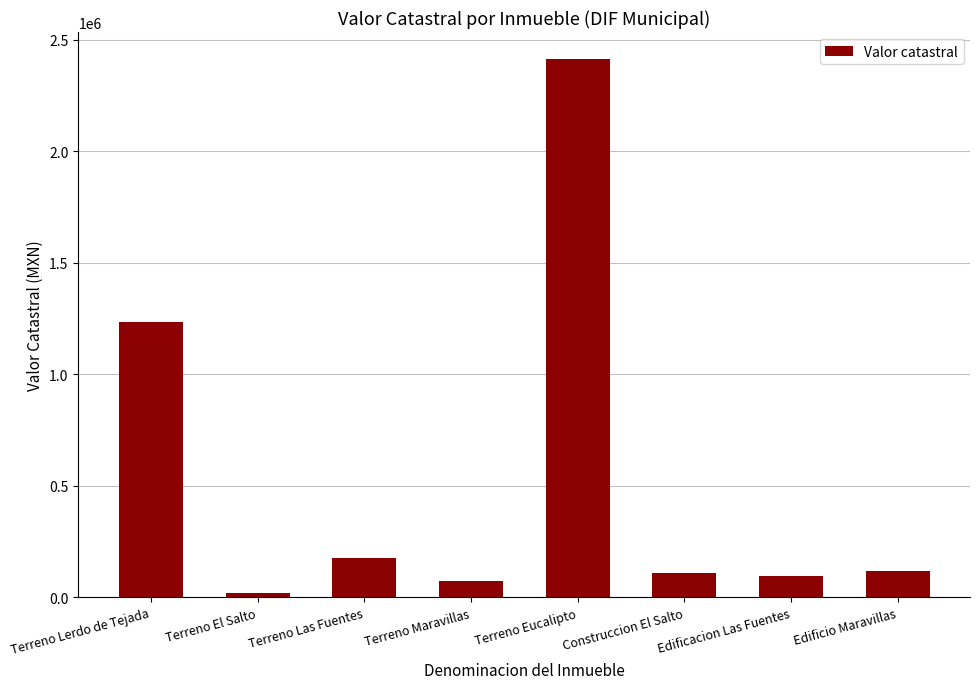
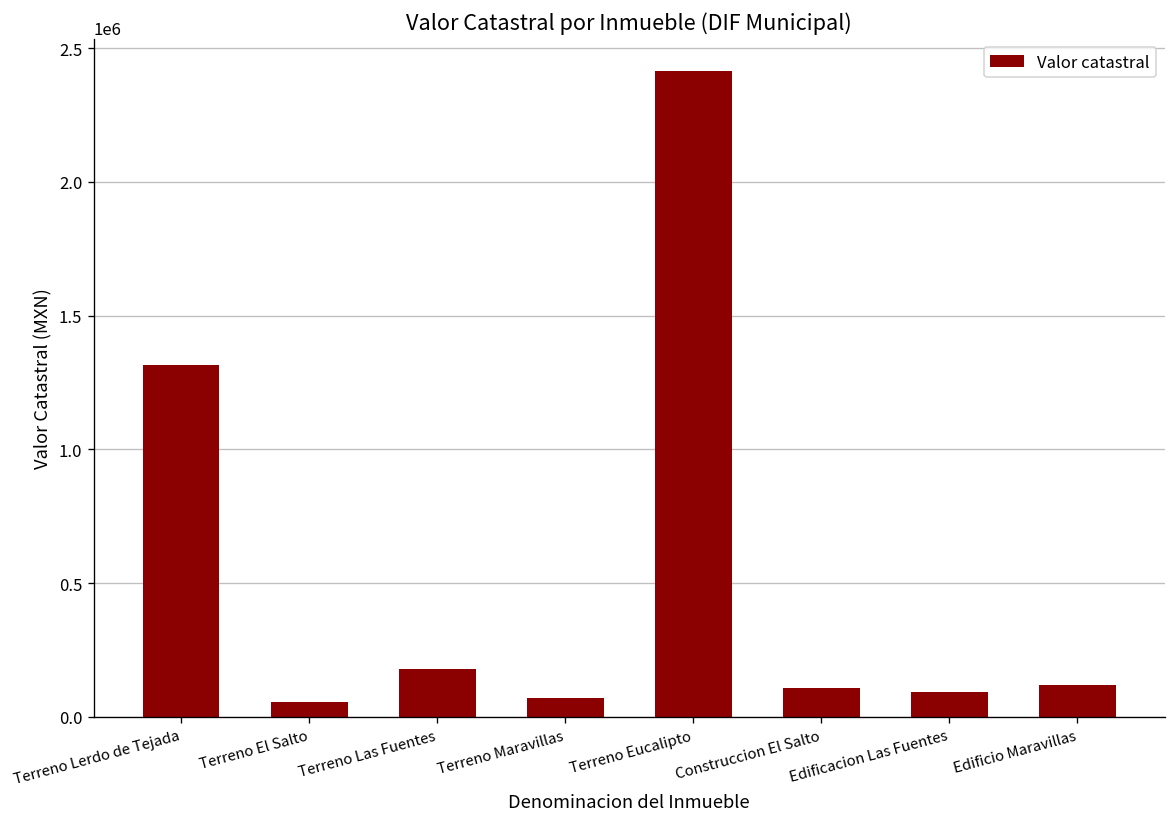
  {
-   "Terreno Lerdo de Tejada": 1240000,
-   "Terreno El Salto": 20000,
+   "Terreno Lerdo de Tejada": 1320000,
+   "Terreno El Salto": 50000,
    "Terreno Las Fuentes": 180000,
    "Terreno Maravillas": 70000,
    "Terreno Eucalipto": 2410000,
    "Construccion El Salto": 110000,
    "Edificacion Las Fuentes": 90000,
    "Edificio Maravillas": 120000
  }
